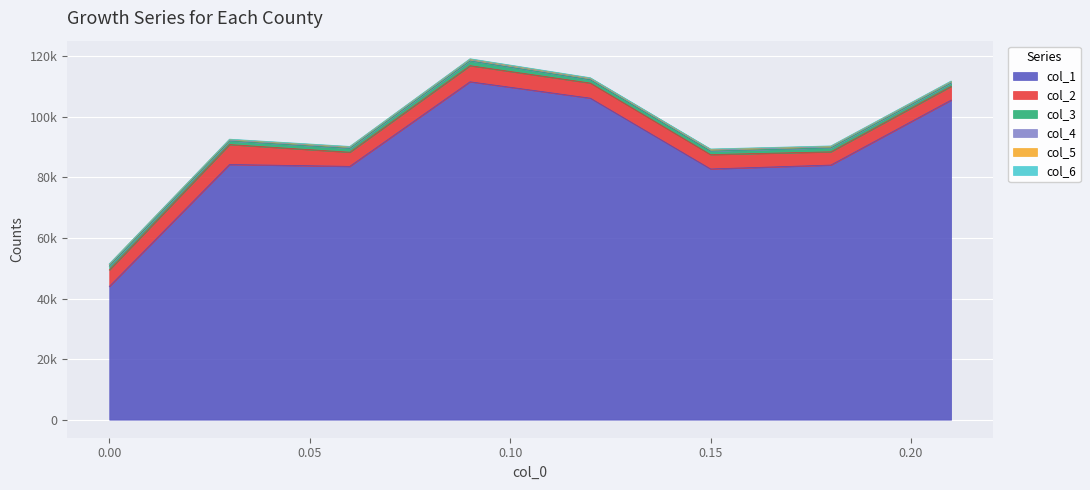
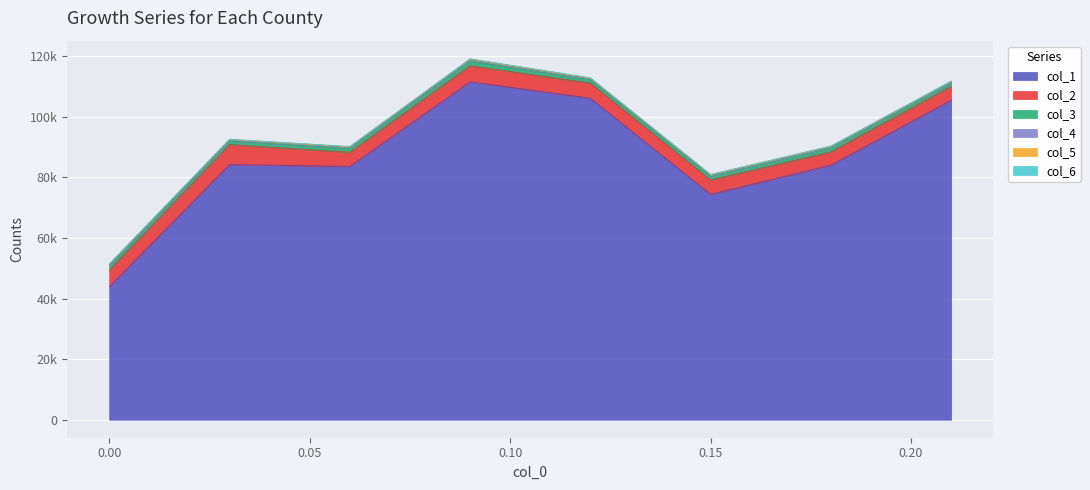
  {
    "col_1": {
      "0.00": 44000,
-     "0.15": 83000
+     "0.15": 74000
    },
    "col_2": {
      "0.00": 5000,
      "0.15": 5000
    }
  }
